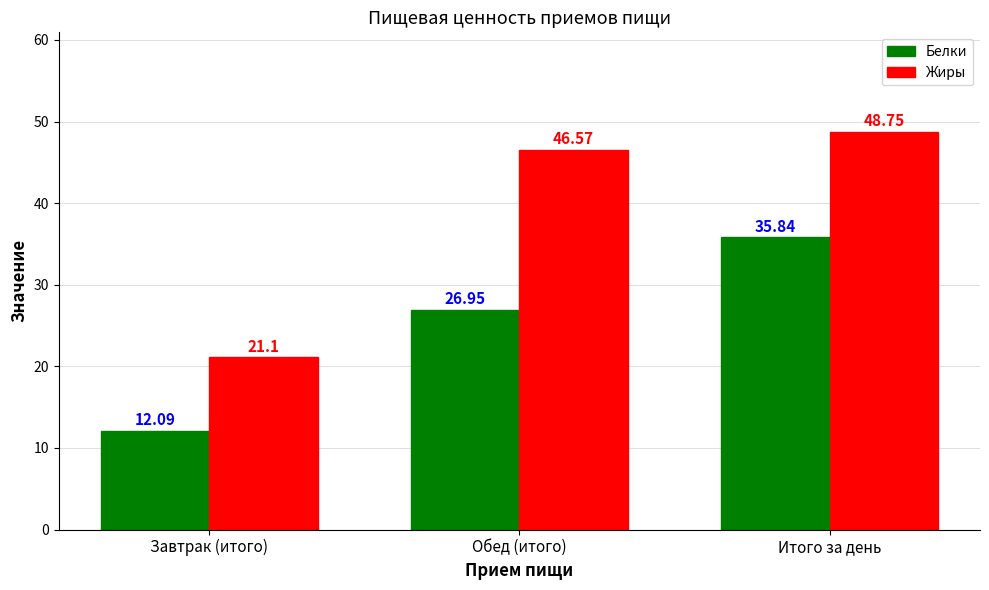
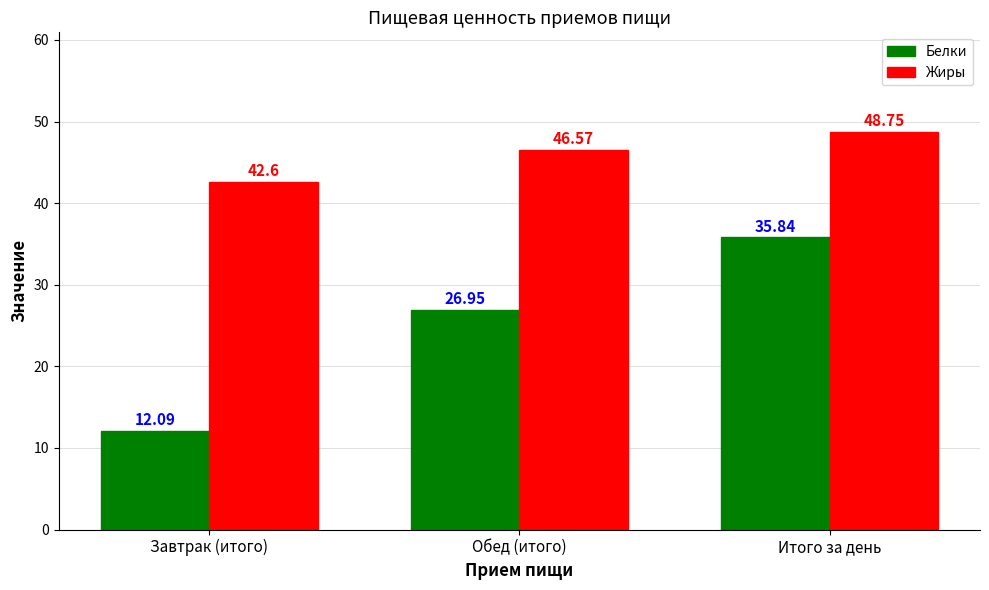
  {
    "Белки": {
      "Завтрак (итого)": 12.09,
      "Обед (итого)": 26.95,
      "Итого за день": 35.84
    },
    "Жиры": {
-     "Завтрак (итого)": 21.1,
+     "Завтрак (итого)": 42.6,
      "Обед (итого)": 46.57,
      "Итого за день": 48.75
    }
  }
